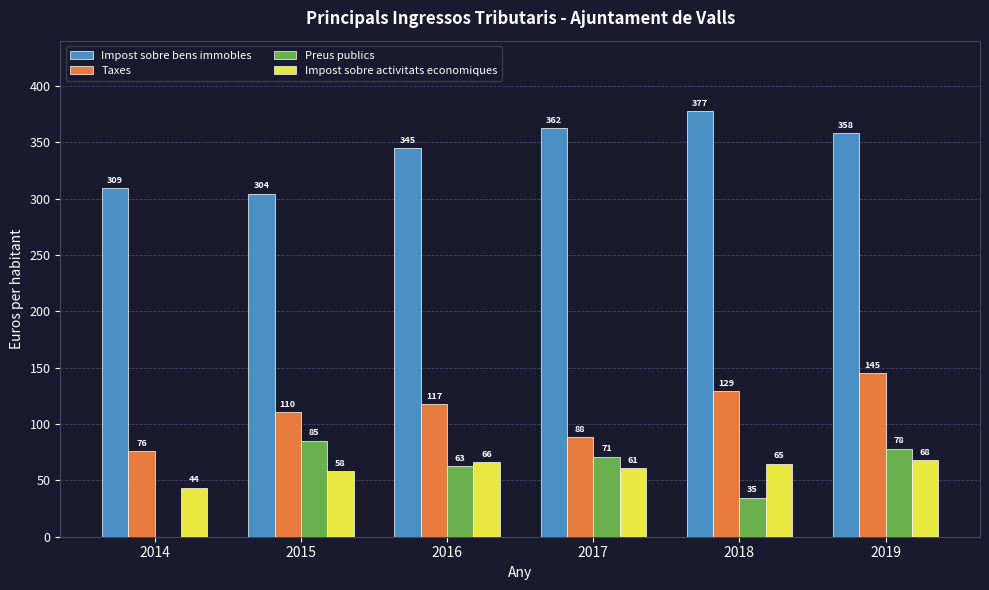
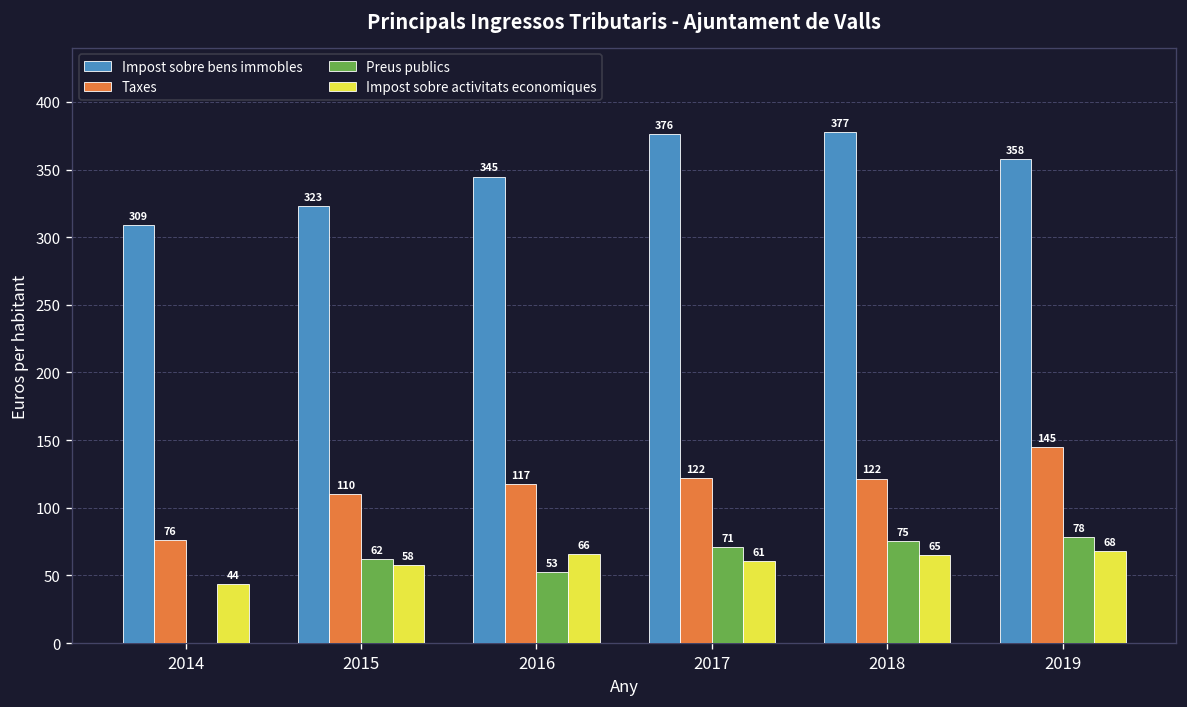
  {
    "Impost sobre bens immobles": {
      "2014": 309,
-     "2015": 304,
+     "2015": 323,
      "2016": 345,
-     "2017": 362,
+     "2017": 376,
      "2018": 377,
      "2019": 358
    },
    "Taxes": {
      "2014": 76,
      "2015": 110,
      "2016": 117,
-     "2017": 88,
-     "2018": 129,
+     "2017": 122,
+     "2018": 122,
      "2019": 145
    },
    "Preus publics": {
-     "2015": 85,
-     "2016": 63,
+     "2015": 62,
+     "2016": 53,
      "2017": 71,
-     "2018": 35,
+     "2018": 75,
      "2019": 78
    },
    "Impost sobre activitats economiques": {
      "2014": 44,
      "2015": 58,
      "2016": 66,
      "2017": 61,
      "2018": 65,
      "2019": 68
    }
  }
